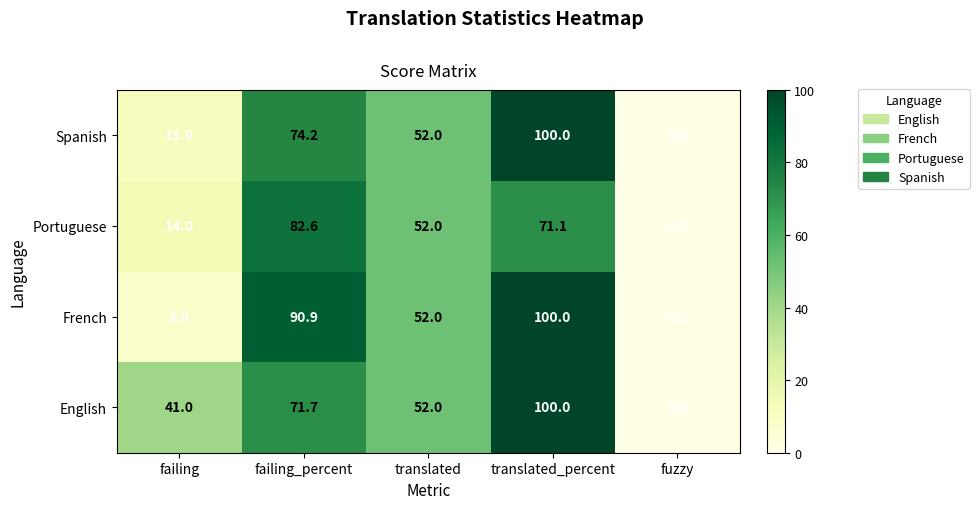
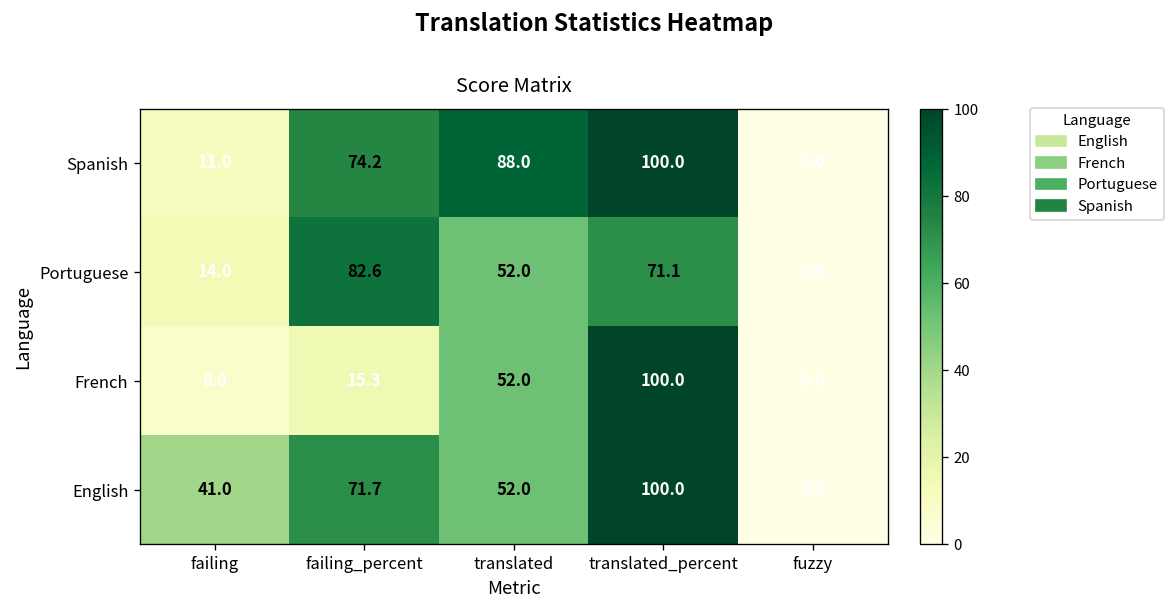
  {
    "Spanish": {
      "failing": 11.0,
      "failing_percent": 74.2,
-     "translated": 52.0,
+     "translated": 88.0,
      "translated_percent": 100.0
    },
    "Portuguese": {
      "failing": 14.0,
      "failing_percent": 82.6,
      "translated": 52.0,
      "translated_percent": 71.1
    },
    "French": {
      "failing": 8.0,
-     "failing_percent": 90.9,
+     "failing_percent": 15.3,
      "translated": 52.0,
      "translated_percent": 100.0
    },
    "English": {
      "failing": 41.0,
      "failing_percent": 71.7,
      "translated": 52.0,
      "translated_percent": 100.0
    }
  }
